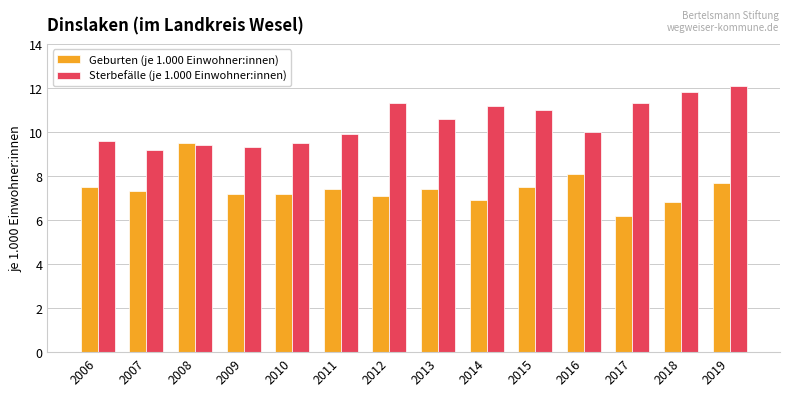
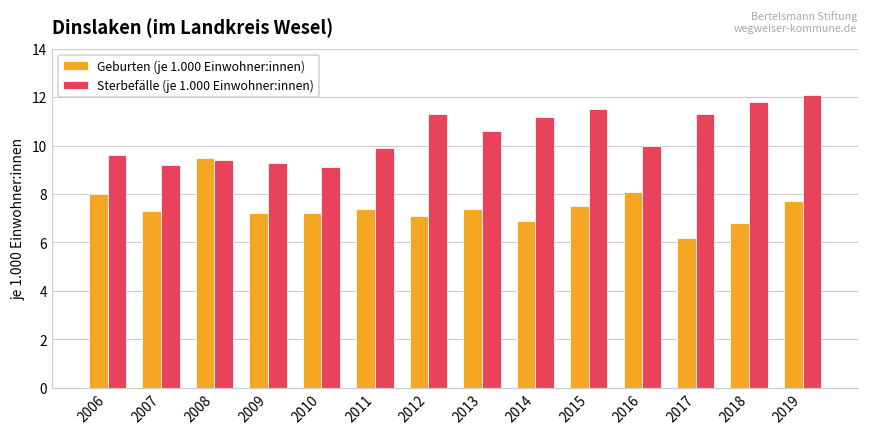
  {
    "Geburten (je 1.000 Einwohner:innen)": {
-     "2006": 7.5,
+     "2006": 8.0,
      "2007": 7.3,
      "2008": 9.5,
      "2009": 7.2,
      "2010": 7.2,
      "2011": 7.4,
      "2012": 7.1,
      "2013": 7.4,
      "2014": 6.9,
      "2015": 7.5,
      "2016": 8.1,
      "2017": 6.2,
      "2018": 6.8,
      "2019": 7.7
    },
    "Sterbefälle (je 1.000 Einwohner:innen)": {
      "2006": 9.6,
      "2007": 9.2,
      "2008": 9.4,
      "2009": 9.3,
-     "2010": 9.5,
+     "2010": 9.1,
      "2011": 9.9,
      "2012": 11.3,
      "2013": 10.6,
      "2014": 11.2,
-     "2015": 11.0,
+     "2015": 11.5,
      "2016": 10.0,
      "2017": 11.3,
      "2018": 11.8,
      "2019": 12.1
    }
  }
